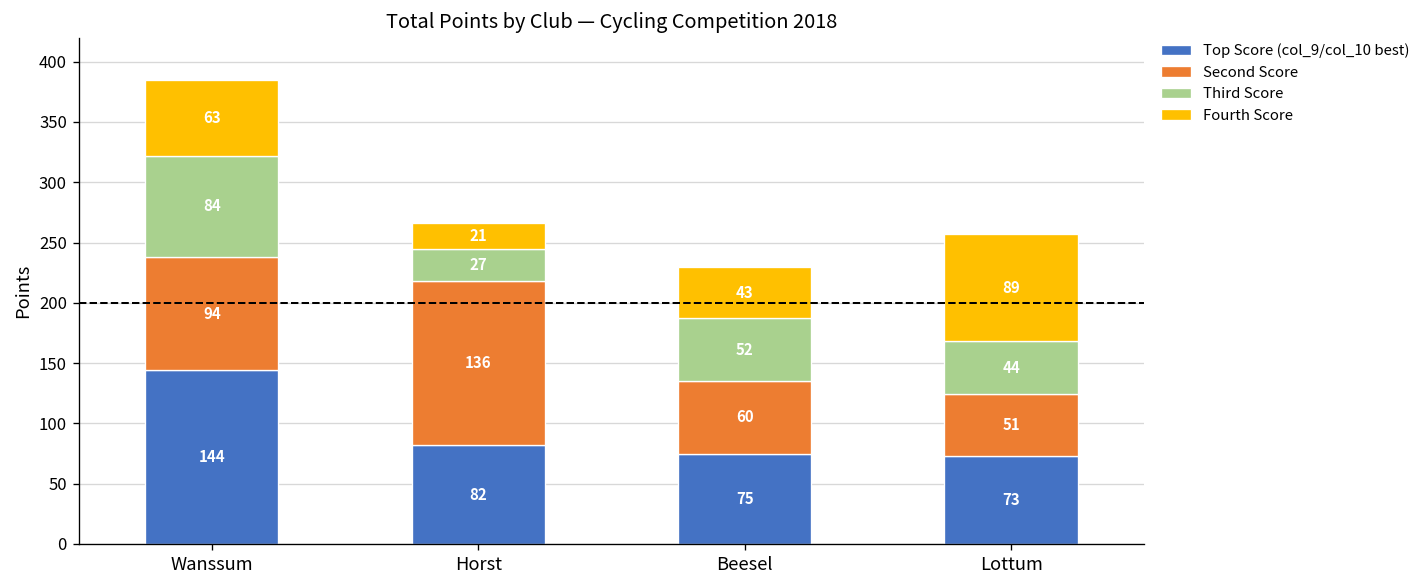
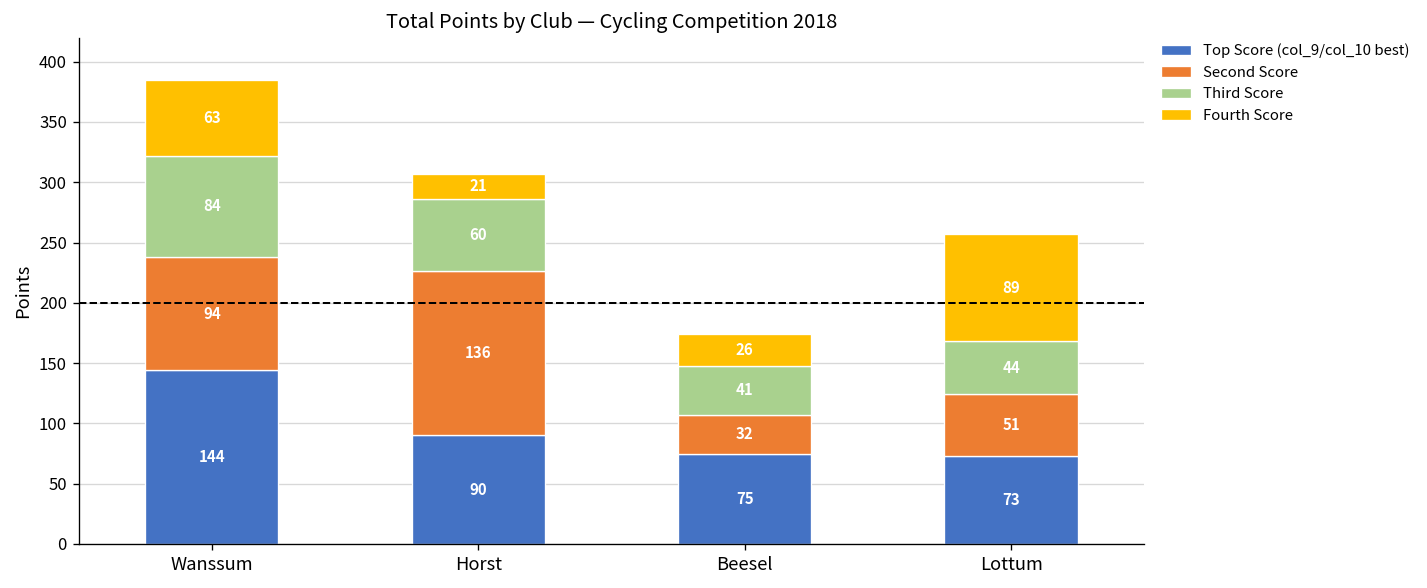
  {
    "Top Score (col_9/col_10 best)": {
      "Wanssum": 144,
-     "Horst": 82,
+     "Horst": 90,
      "Beesel": 75,
      "Lottum": 73
    },
    "Second Score": {
      "Wanssum": 94,
      "Horst": 136,
-     "Beesel": 60,
+     "Beesel": 32,
      "Lottum": 51
    },
    "Third Score": {
      "Wanssum": 84,
-     "Horst": 27,
-     "Beesel": 52,
+     "Horst": 60,
+     "Beesel": 41,
      "Lottum": 44
    },
    "Fourth Score": {
      "Wanssum": 63,
      "Horst": 21,
-     "Beesel": 43,
+     "Beesel": 26,
      "Lottum": 89
    }
  }
